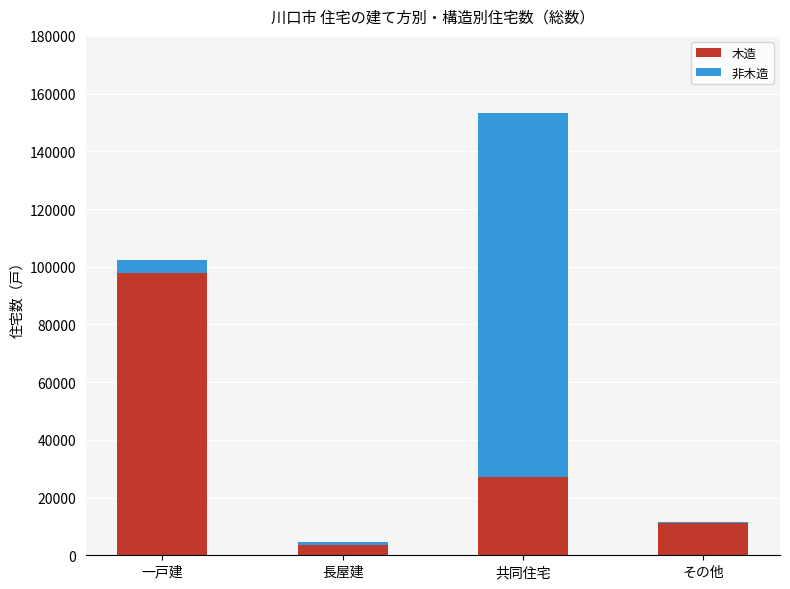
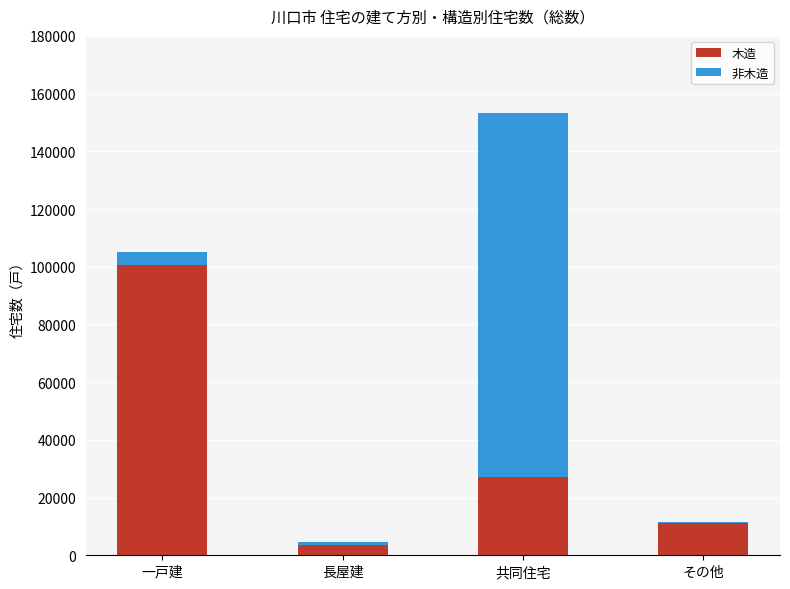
  {
    "木造": {
-     "一戸建": 98000,
+     "一戸建": 101000,
      "長屋建": 4000,
      "共同住宅": 27000,
      "その他": 11000
    },
    "非木造": {
      "一戸建": 5000,
      "長屋建": 1000,
      "共同住宅": 126000
    }
  }
